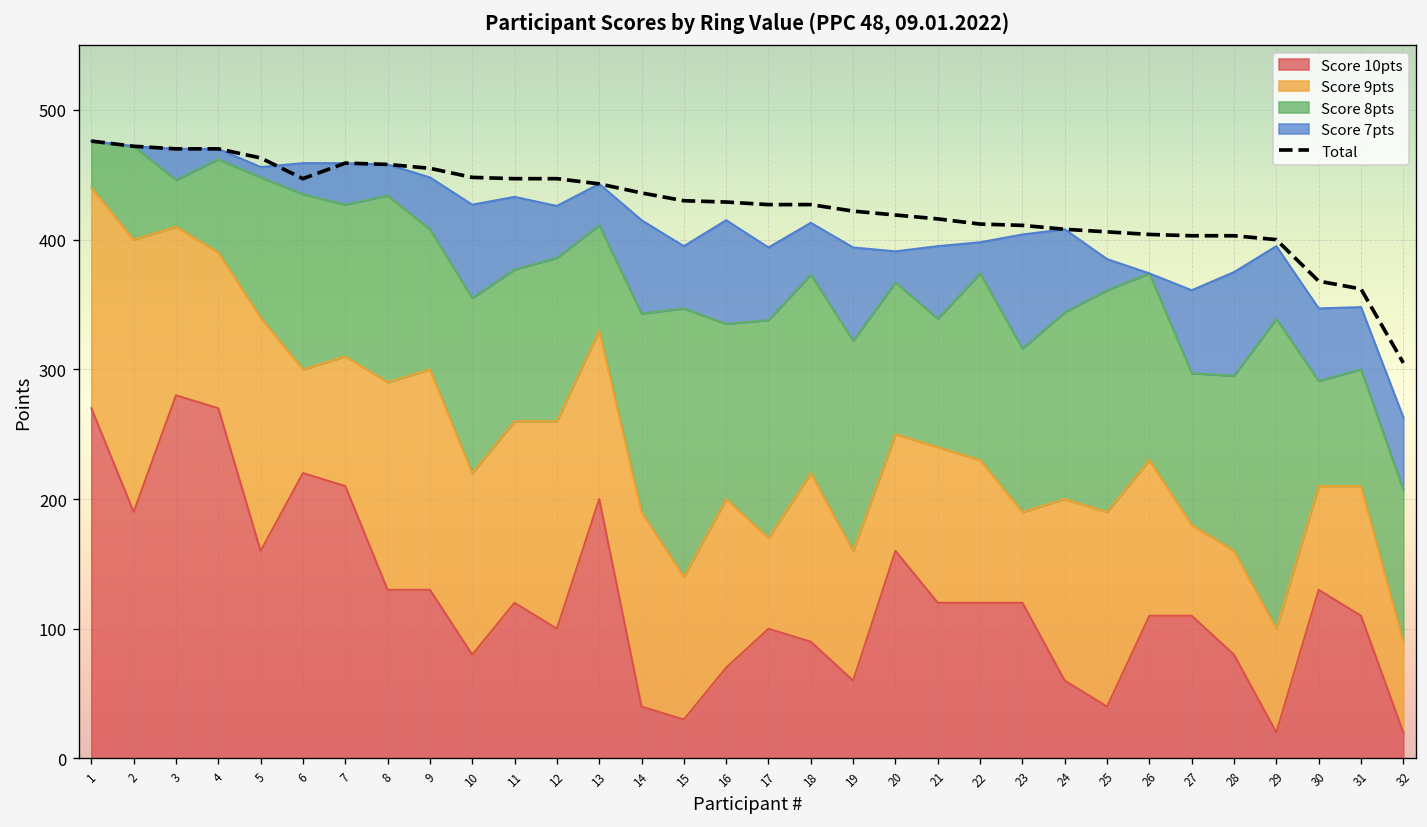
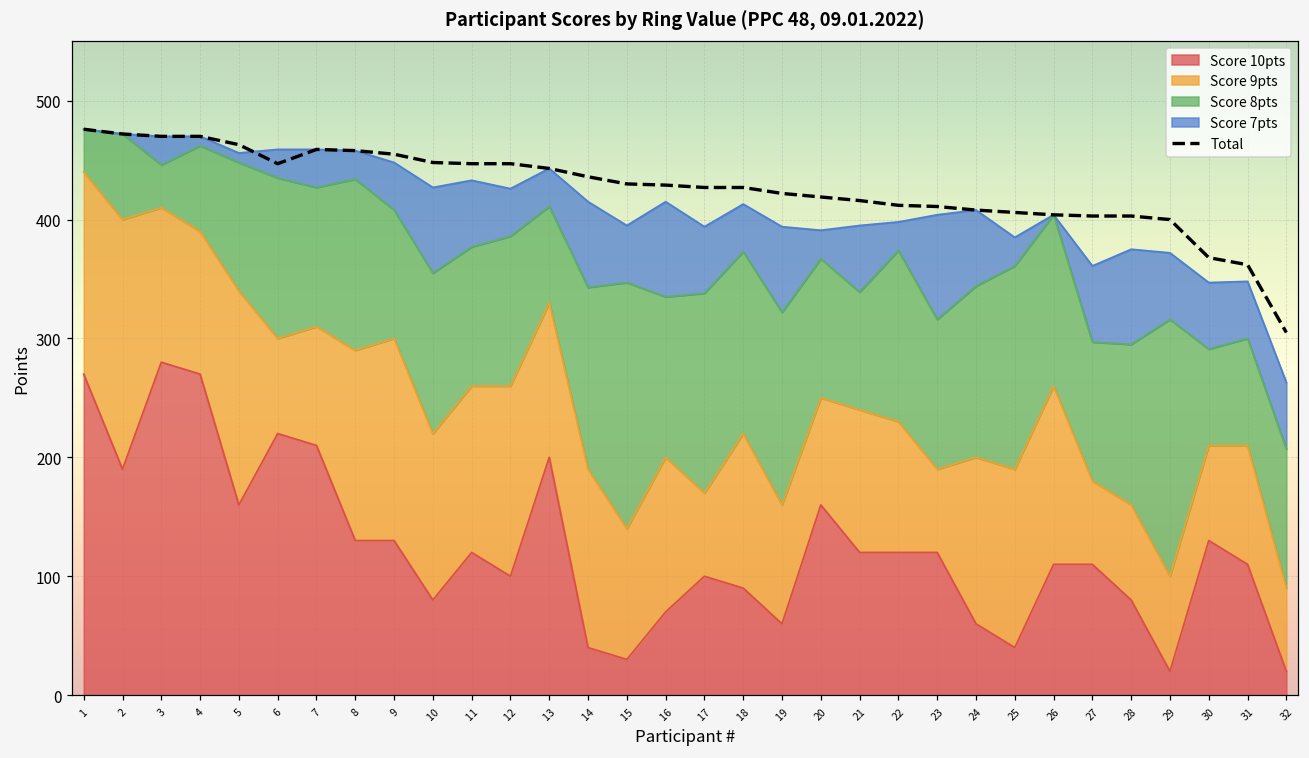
  {
    "Score 10pts": {
      "1": 270,
      "2": 190,
      "3": 280,
      "4": 270,
      "5": 160,
      "6": 220,
      "7": 210,
      "8": 130,
      "9": 130,
      "10": 80,
      "11": 120,
      "12": 100,
      "13": 200,
      "14": 40,
      "15": 30,
      "16": 70,
      "17": 100,
      "18": 90,
      "19": 60,
      "20": 160,
      "21": 120,
      "22": 120,
      "23": 120,
      "24": 60,
      "25": 40,
      "26": 110,
      "27": 110,
      "28": 80,
      "29": 20,
      "30": 130,
      "31": 110,
      "32": 20
    },
    "Score 9pts": {
      "1": 170,
      "2": 210,
      "3": 130,
      "4": 120,
      "5": 180,
      "6": 80,
      "7": 100,
      "8": 160,
      "9": 170,
      "10": 140,
      "11": 140,
      "12": 160,
      "13": 130,
      "14": 150,
      "15": 110,
      "16": 130,
      "17": 70,
      "18": 130,
      "19": 100,
      "20": 90,
      "21": 120,
      "22": 110,
      "23": 70,
      "24": 140,
      "25": 150,
-     "26": 120,
+     "26": 150,
      "27": 70,
      "28": 80,
      "29": 80,
      "30": 80,
      "31": 100,
      "32": 70
    },
    "Score 8pts": {
      "3": 36,
      "4": 72,
      "5": 108,
      "6": 135,
      "7": 117,
      "8": 144,
      "9": 108,
      "10": 135,
      "11": 117,
      "12": 126,
      "13": 81,
      "14": 153,
      "15": 207,
      "16": 135,
      "17": 168,
      "18": 153,
      "19": 162,
      "20": 117,
      "21": 99,
      "22": 144,
      "23": 126,
      "24": 144,
      "25": 171,
      "27": 117,
      "28": 135,
-     "29": 239,
+     "29": 216,
      "30": 81,
      "31": 90,
      "32": 117
    },
    "Score 7pts": {
      "5": 8,
      "6": 24,
      "9": 40,
      "10": 72,
      "11": 56,
      "12": 40,
      "14": 72,
      "15": 48,
      "16": 80,
      "17": 56,
      "18": 40,
      "19": 72,
      "20": 24,
      "21": 56,
      "22": 24,
      "23": 88,
      "25": 24,
      "27": 64,
      "28": 80,
      "29": 56,
      "30": 56,
      "31": 48,
      "32": 56
    },
    "Total": {
      "5": 463,
      "6": 447,
      "9": 455,
      "10": 448,
      "11": 447,
      "12": 447,
      "14": 436,
      "15": 430,
      "16": 429,
      "17": 427,
      "18": 427,
      "19": 422,
      "20": 419,
      "21": 416,
      "22": 412,
      "23": 411,
      "25": 406,
      "27": 403,
      "28": 403,
      "29": 400,
      "30": 368,
      "31": 362,
      "32": 305
    }
  }
